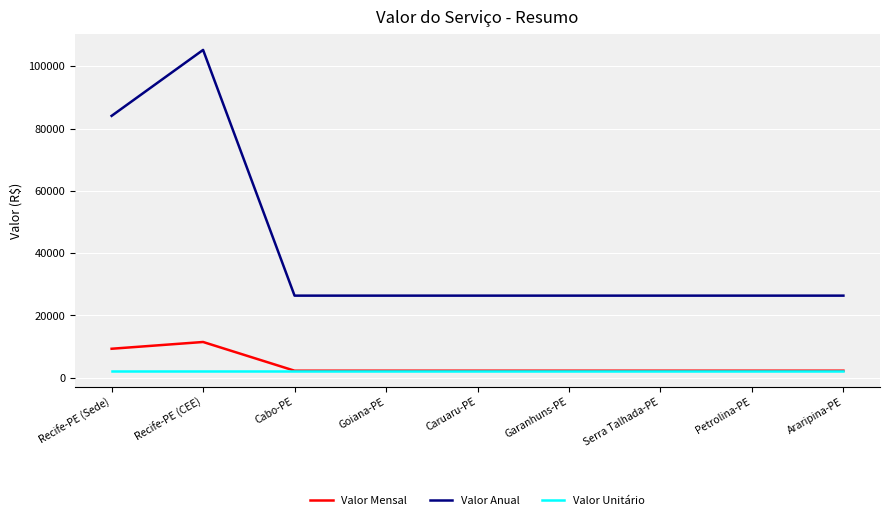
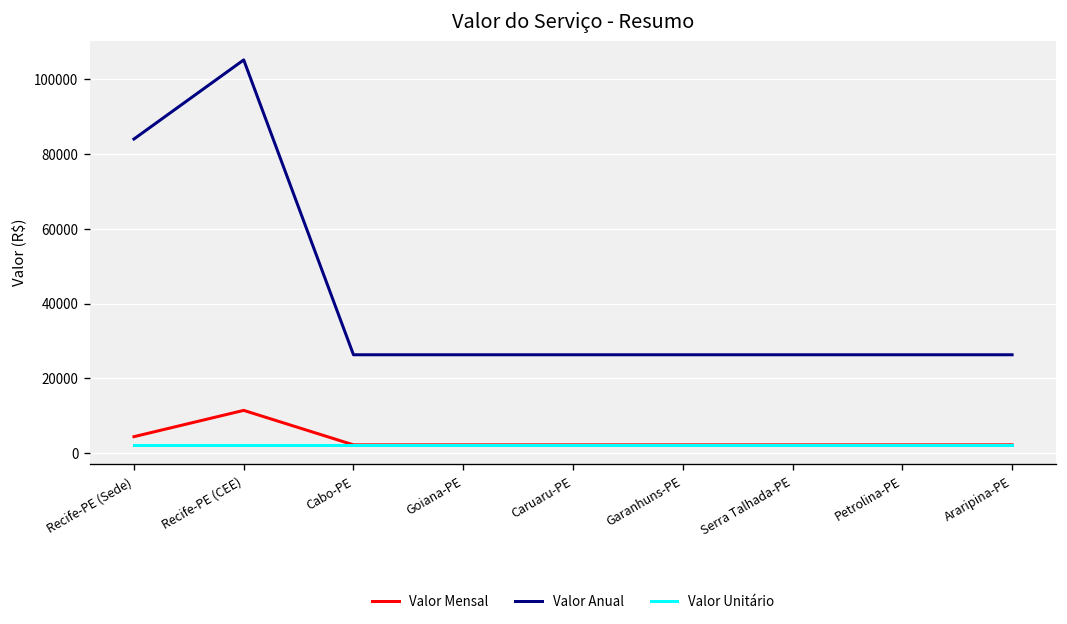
  {
    "Valor Mensal": {
-     "Recife-PE (Sede)": 9000,
+     "Recife-PE (Sede)": 4000,
      "Recife-PE (CEE)": 11000
    },
    "Valor Anual": {
      "Recife-PE (Sede)": 84000,
      "Recife-PE (CEE)": 105000,
      "Cabo-PE": 26000,
      "Goiana-PE": 26000,
      "Caruaru-PE": 26000,
      "Garanhuns-PE": 26000,
      "Serra Talhada-PE": 26000,
      "Petrolina-PE": 26000,
      "Araripina-PE": 26000
    },
    "Valor Unitário": {
      "Recife-PE (Sede)": 2000,
      "Recife-PE (CEE)": 2000
    }
  }
